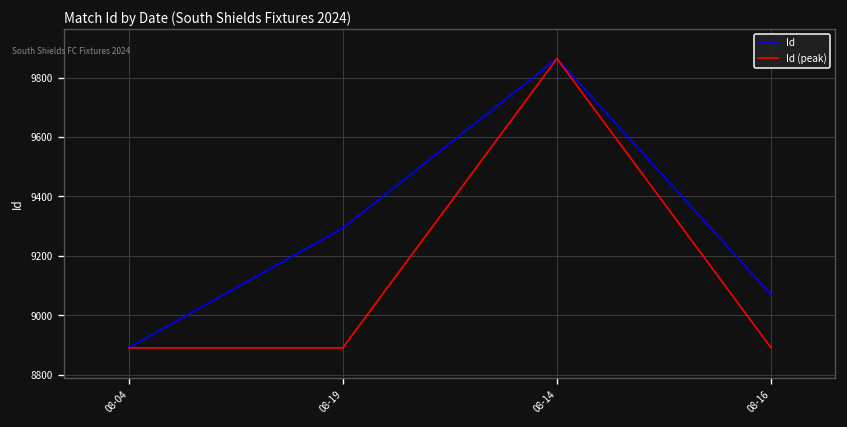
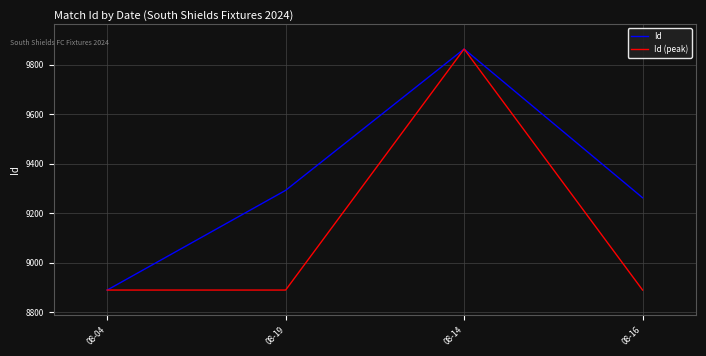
  {
    "Id": {
      "08-19": 9290,
-     "08-16": 9070
+     "08-16": 9260
    },
    "Id (peak)": {
      "08-19": 8890,
      "08-16": 8890
    }
  }
